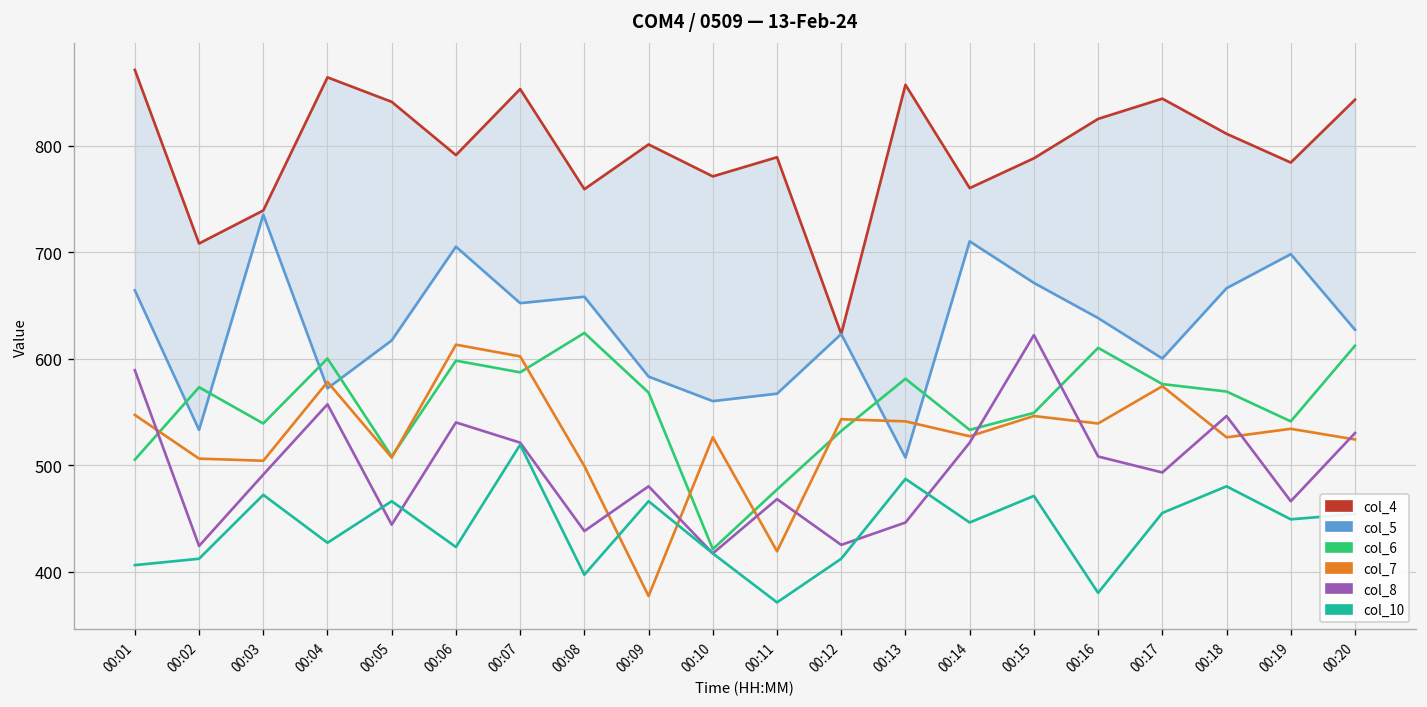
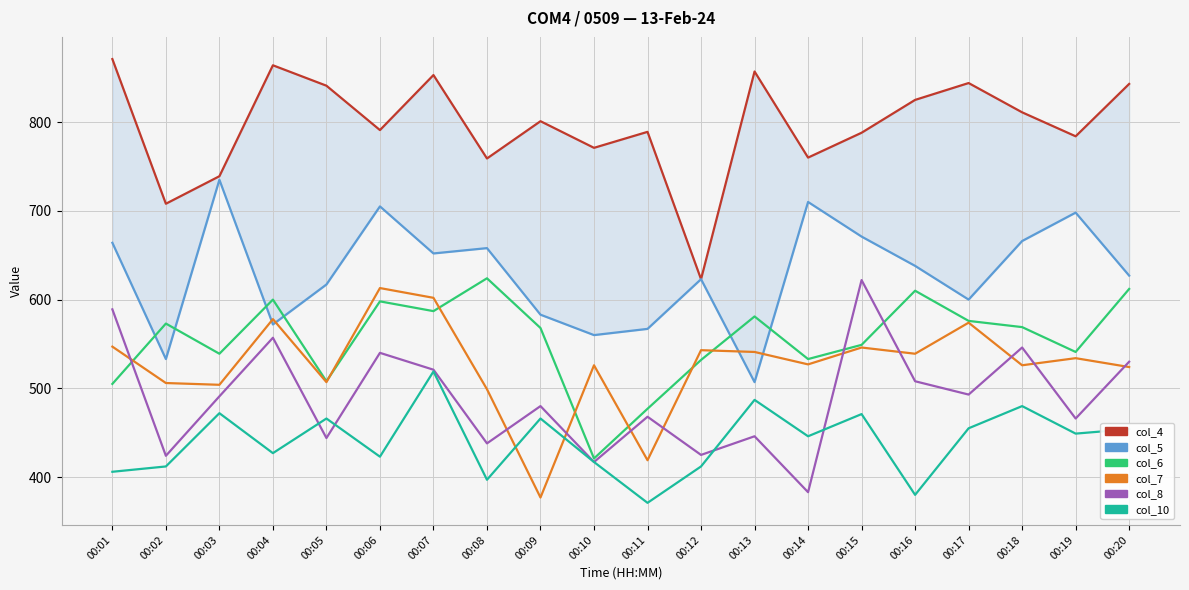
  {
    "col_4": {
      "00:01": 870,
      "00:02": 710,
      "00:03": 740,
      "00:04": 860,
      "00:05": 840,
      "00:06": 790,
      "00:07": 850,
      "00:08": 760,
      "00:09": 800,
      "00:10": 770,
      "00:11": 790,
      "00:13": 860,
      "00:14": 760,
      "00:15": 790,
      "00:16": 830,
      "00:17": 840,
      "00:18": 810,
      "00:19": 780,
      "00:20": 840
    },
    "col_5": {
      "00:01": 660,
      "00:02": 530,
      "00:03": 740,
      "00:04": 570,
      "00:05": 620,
      "00:06": 710,
      "00:07": 650,
      "00:08": 660,
      "00:09": 580,
      "00:10": 560,
      "00:11": 570,
      "00:13": 510,
      "00:14": 710,
      "00:15": 670,
      "00:16": 640,
      "00:17": 600,
      "00:18": 670,
      "00:19": 700,
      "00:20": 630
    },
    "col_7": {
      "00:01": 550,
      "00:02": 510,
      "00:03": 500,
      "00:04": 580,
      "00:06": 610,
      "00:07": 600,
      "00:08": 500,
      "00:09": 380,
      "00:10": 530,
      "00:11": 420,
      "00:12": 540,
      "00:13": 540,
      "00:14": 530,
      "00:15": 550,
      "00:16": 540,
      "00:18": 530,
      "00:19": 530,
      "00:20": 520
    },
    "col_8": {
      "00:01": 590,
      "00:02": 420,
      "00:03": 490,
      "00:04": 560,
      "00:05": 440,
      "00:06": 540,
      "00:08": 440,
      "00:09": 480,
      "00:11": 470,
      "00:12": 430,
      "00:13": 450,
-     "00:14": 520,
+     "00:14": 380,
      "00:15": 620,
      "00:16": 510,
      "00:17": 490,
      "00:18": 550,
      "00:19": 470,
      "00:20": 530
    }
  }
